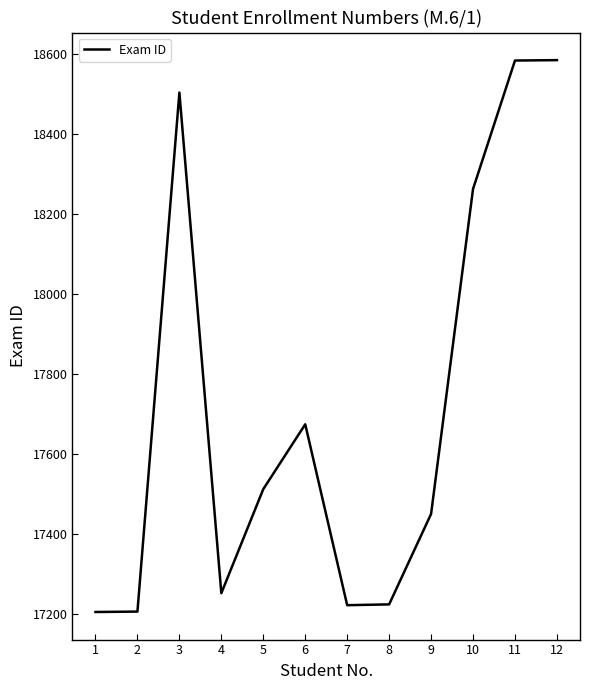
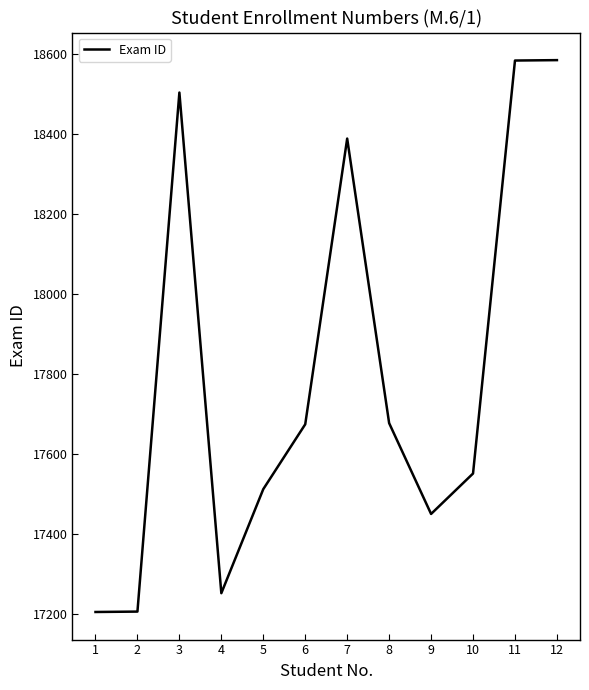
  {
    "1": 17210,
    "2": 17210,
    "3": 18500,
    "4": 17250,
    "5": 17510,
    "6": 17680,
-   "7": 17220,
-   "8": 17230,
+   "7": 18390,
+   "8": 17680,
    "9": 17450,
-   "10": 18260,
+   "10": 17550,
    "11": 18580,
    "12": 18590
  }
